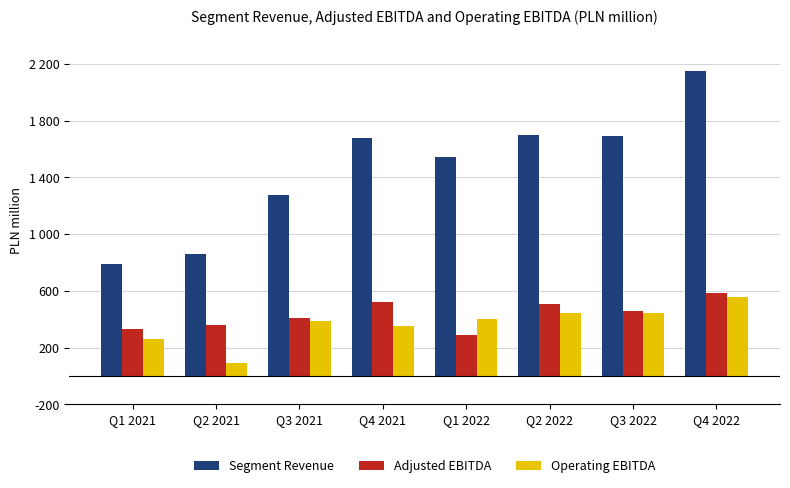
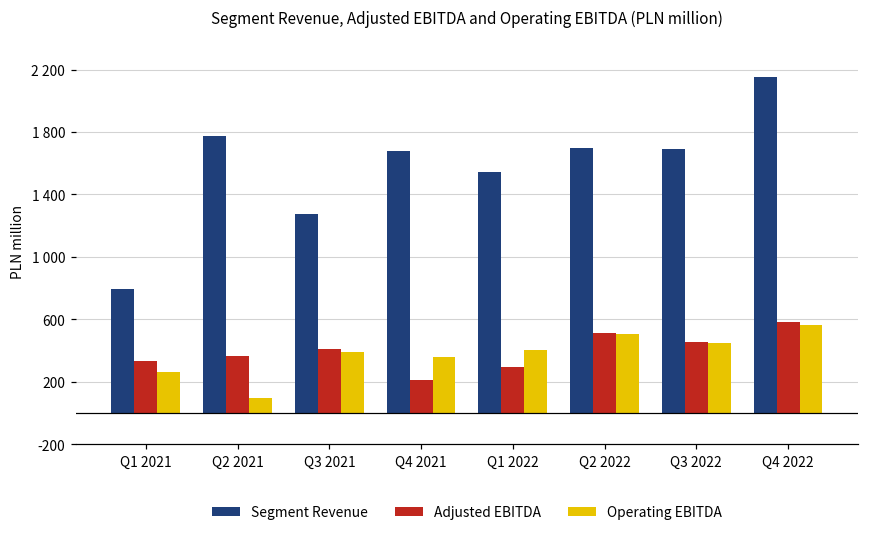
  {
    "Segment Revenue": {
      "Q1 2021": 790,
-     "Q2 2021": 860,
+     "Q2 2021": 1770,
      "Q3 2021": 1270,
      "Q4 2021": 1680,
      "Q1 2022": 1540,
      "Q2 2022": 1700,
      "Q3 2022": 1690,
      "Q4 2022": 2150
    },
    "Adjusted EBITDA": {
      "Q1 2021": 330,
      "Q2 2021": 360,
      "Q3 2021": 410,
-     "Q4 2021": 520,
+     "Q4 2021": 210,
      "Q1 2022": 290,
      "Q2 2022": 510,
      "Q3 2022": 460,
      "Q4 2022": 590
    },
    "Operating EBITDA": {
      "Q1 2021": 260,
      "Q2 2021": 90,
      "Q3 2021": 390,
      "Q4 2021": 360,
      "Q1 2022": 400,
-     "Q2 2022": 440,
+     "Q2 2022": 510,
      "Q3 2022": 450,
      "Q4 2022": 560
    }
  }
